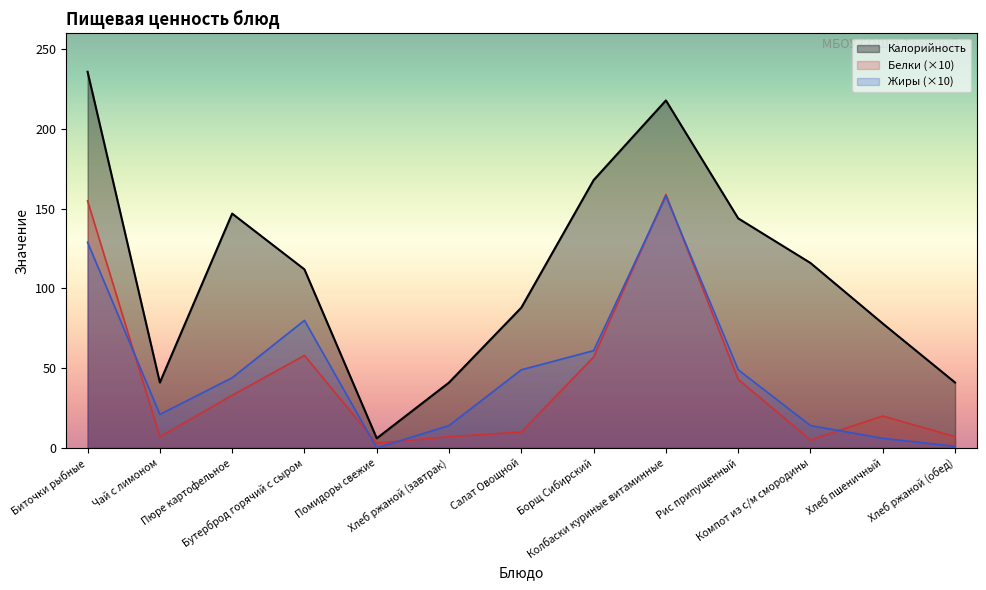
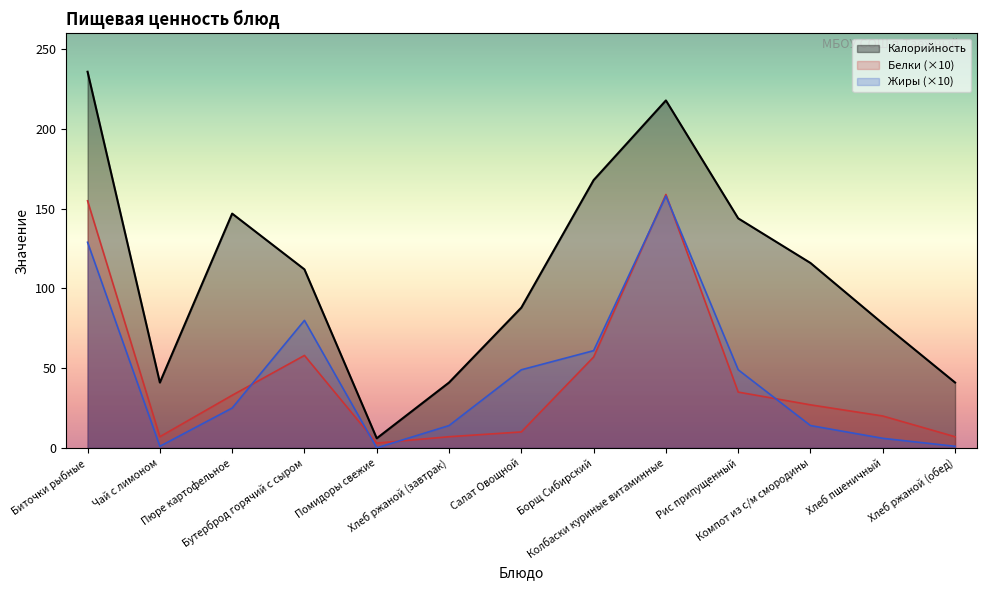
  {
    "Калорийность": {
      "Биточки рыбные": 236,
      "Чай с лимоном": 41,
      "Пюре картофельное": 147,
      "Бутерброд горячий с сыром": 112,
      "Помидоры свежие": 6,
      "Хлеб ржаной (завтрак)": 41,
      "Салат Овощной": 88,
      "Борщ Сибирский": 168,
      "Колбаски куриные витаминные": 218,
      "Рис припущенный": 144,
      "Компот из с/м смородины": 116,
      "Хлеб пшеничный": 78,
      "Хлеб ржаной (обед)": 41
    },
    "Белки (×10)": {
      "Биточки рыбные": 155,
      "Чай с лимоном": 7,
      "Пюре картофельное": 33,
      "Бутерброд горячий с сыром": 58,
      "Помидоры свежие": 3,
      "Хлеб ржаной (завтрак)": 7,
      "Салат Овощной": 10,
      "Борщ Сибирский": 57,
-     "Рис припущенный": 43,
-     "Компот из с/м смородины": 5,
+     "Рис припущенный": 35,
+     "Компот из с/м смородины": 27,
      "Хлеб пшеничный": 20,
      "Хлеб ржаной (обед)": 7
    },
    "Жиры (×10)": {
      "Биточки рыбные": 129,
-     "Чай с лимоном": 21,
-     "Пюре картофельное": 44,
+     "Чай с лимоном": 1,
+     "Пюре картофельное": 25,
      "Бутерброд горячий с сыром": 80,
      "Помидоры свежие": 0,
      "Хлеб ржаной (завтрак)": 14,
      "Салат Овощной": 49,
      "Борщ Сибирский": 61,
      "Рис припущенный": 49,
      "Компот из с/м смородины": 14,
      "Хлеб пшеничный": 6,
      "Хлеб ржаной (обед)": 1
    }
  }
